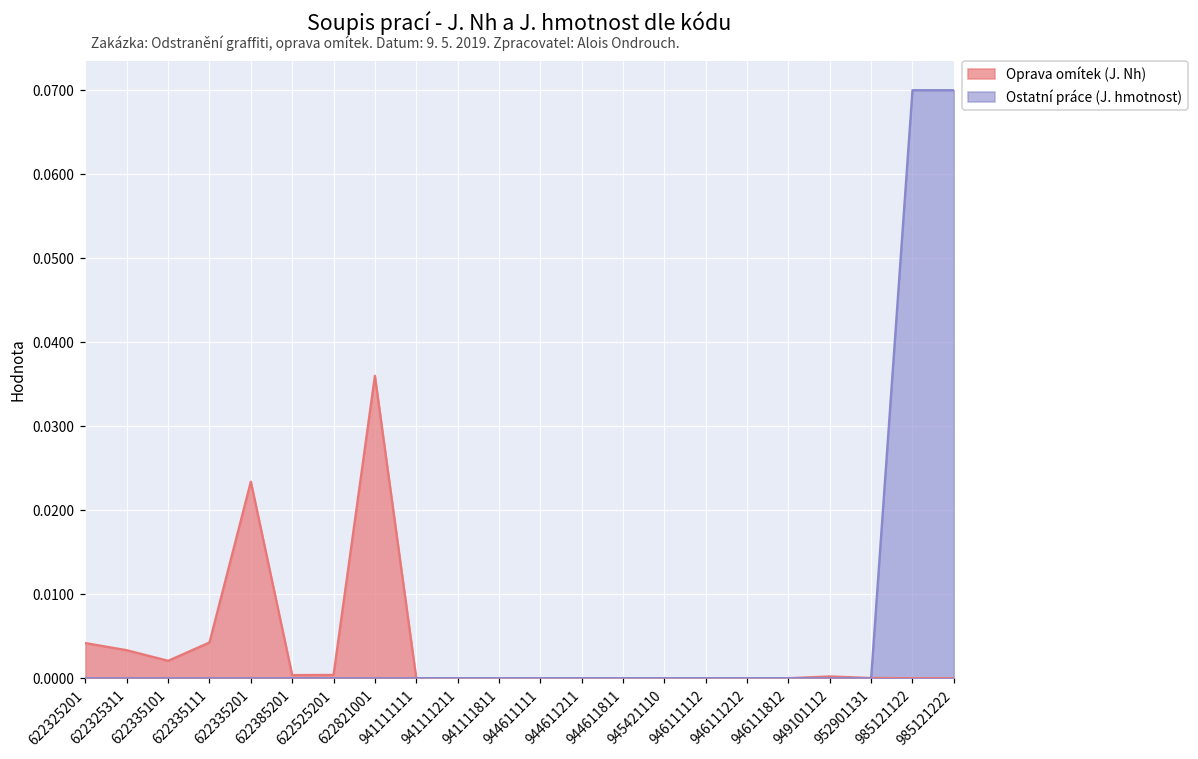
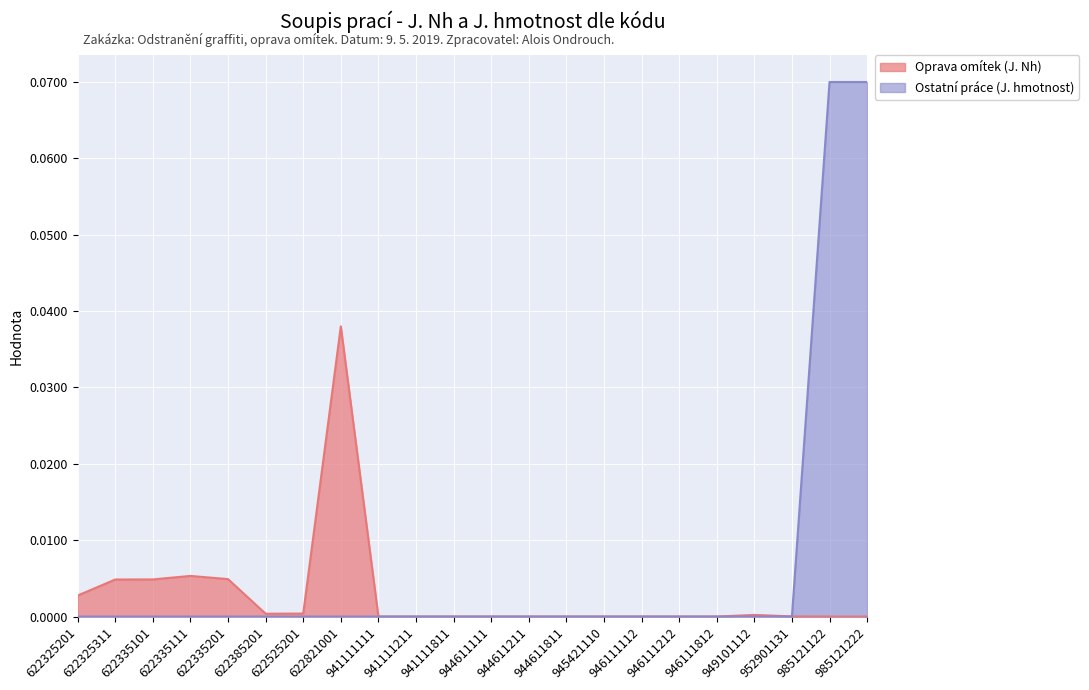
  {
    "Oprava omítek (J. Nh)": {
-     "622325201": 0.004,
-     "622325311": 0.003,
-     "622335101": 0.002,
-     "622335111": 0.004,
-     "622335201": 0.023,
+     "622325201": 0.003,
+     "622325311": 0.005,
+     "622335101": 0.005,
+     "622335111": 0.005,
+     "622335201": 0.005,
      "622385201": 0.000,
      "622525201": 0.000,
-     "622821001": 0.036,
+     "622821001": 0.038,
      "985121122": 0.000,
      "985121222": 0.000
    },
    "Ostatní práce (J. hmotnost)": {
      "622325201": 0.000,
      "622325311": 0.000,
      "622335101": 0.000,
      "622335111": 0.000,
      "622335201": 0.000,
      "622385201": 0.000,
      "622525201": 0.000,
      "622821001": 0.000,
      "985121122": 0.070,
      "985121222": 0.070
    }
  }
